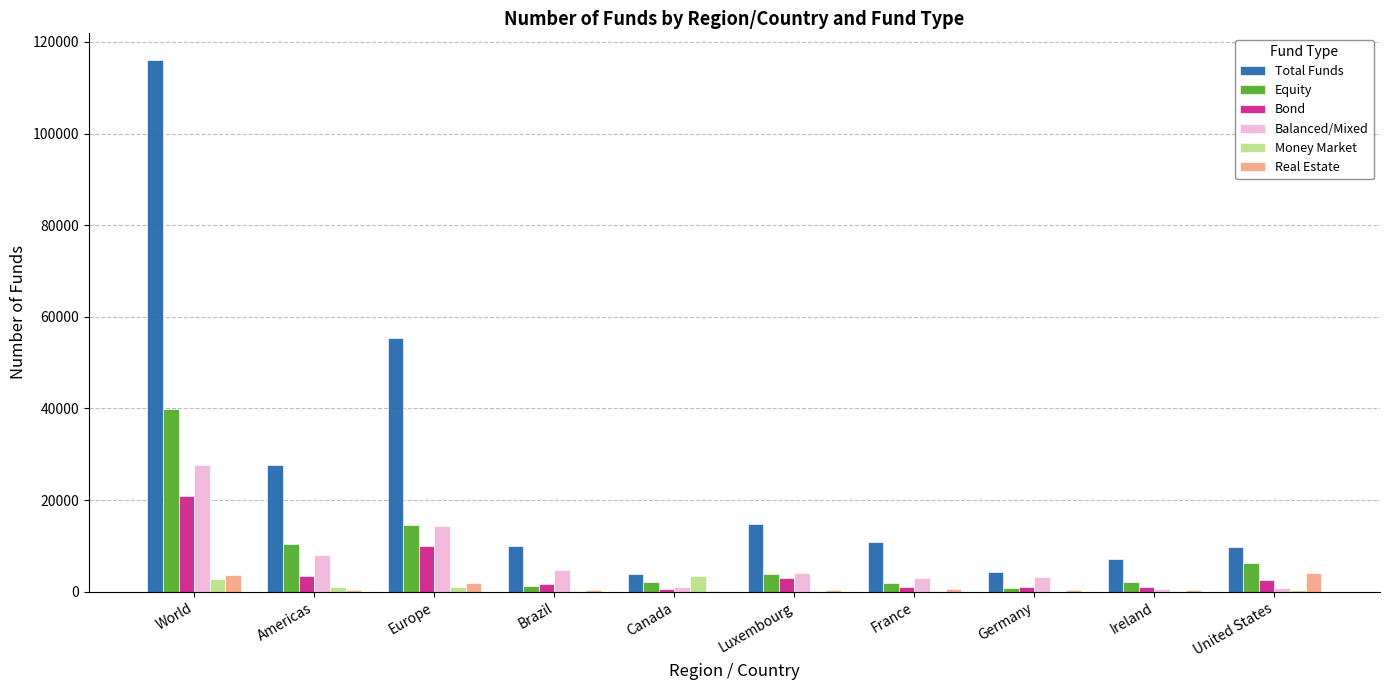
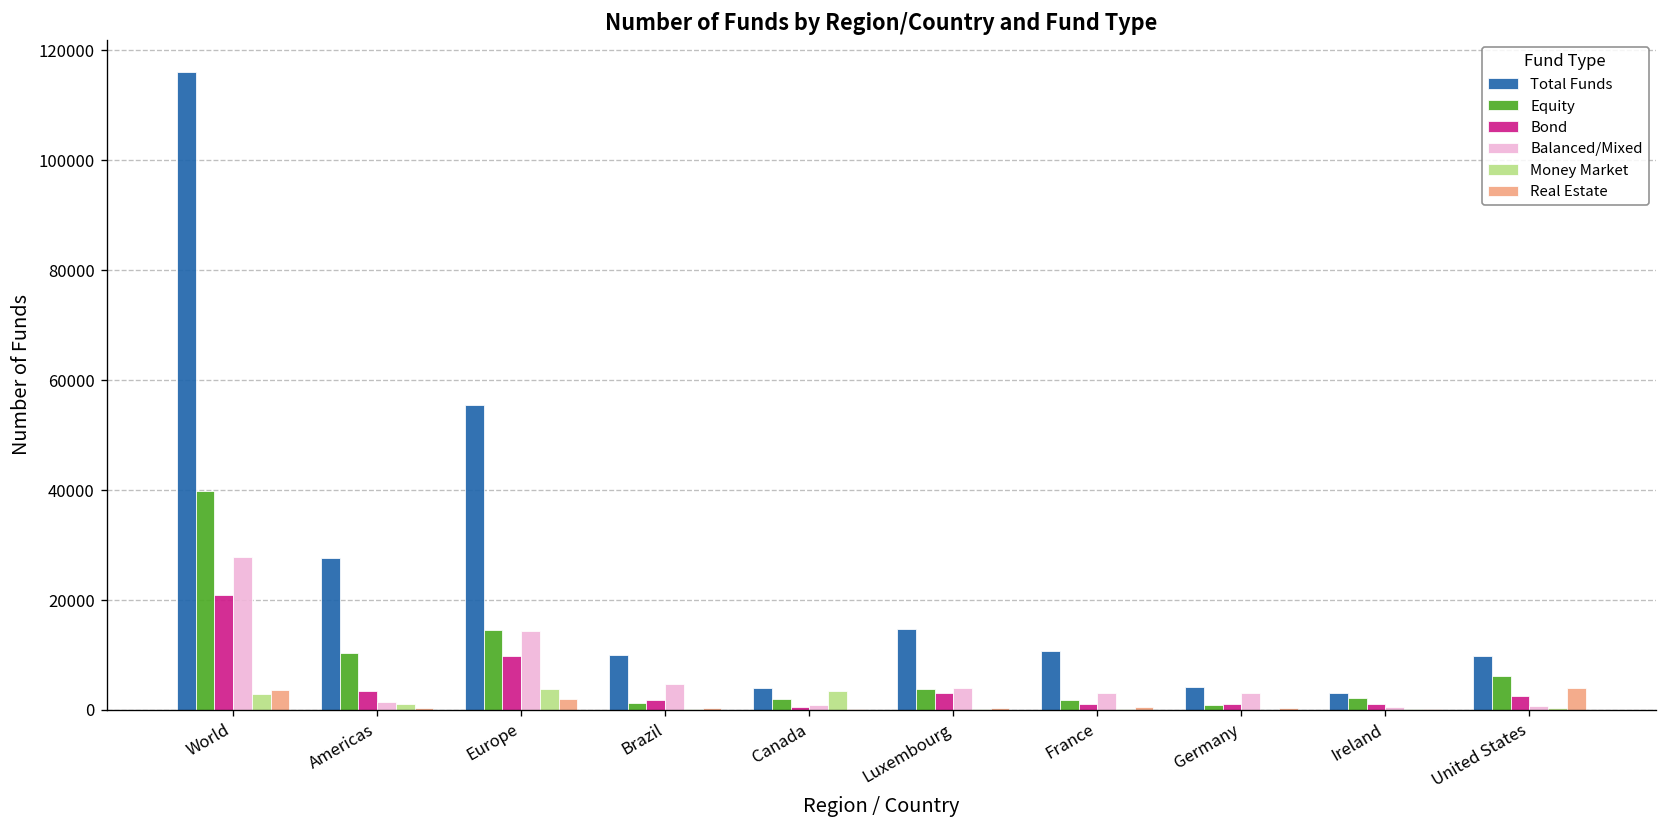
  {
    "Total Funds": {
      "World": 116000,
      "Americas": 28000,
      "Europe": 55000,
      "Brazil": 10000,
      "Canada": 4000,
      "Luxembourg": 15000,
      "France": 11000,
      "Germany": 4000,
-     "Ireland": 7000,
+     "Ireland": 3000,
      "United States": 10000
    },
    "Equity": {
      "World": 40000,
      "Americas": 10000,
      "Europe": 15000,
      "Brazil": 1000,
      "Canada": 2000,
      "Luxembourg": 4000,
      "France": 2000,
      "Germany": 1000,
      "Ireland": 2000,
      "United States": 6000
    },
    "Bond": {
      "World": 21000,
      "Americas": 3000,
      "Europe": 10000,
      "Brazil": 2000,
      "Canada": 1000,
      "Luxembourg": 3000,
      "France": 1000,
      "Germany": 1000,
      "Ireland": 1000,
      "United States": 2000
    },
    "Balanced/Mixed": {
      "World": 28000,
-     "Americas": 8000,
+     "Americas": 1000,
      "Europe": 14000,
      "Brazil": 5000,
      "Canada": 1000,
      "Luxembourg": 4000,
      "France": 3000,
      "Germany": 3000,
      "Ireland": 1000,
      "United States": 1000
    },
    "Money Market": {
      "World": 3000,
      "Americas": 1000,
-     "Europe": 1000,
+     "Europe": 4000,
      "Canada": 3000
    },
    "Real Estate": {
      "World": 4000,
      "Europe": 2000,
      "United States": 4000
    }
  }
